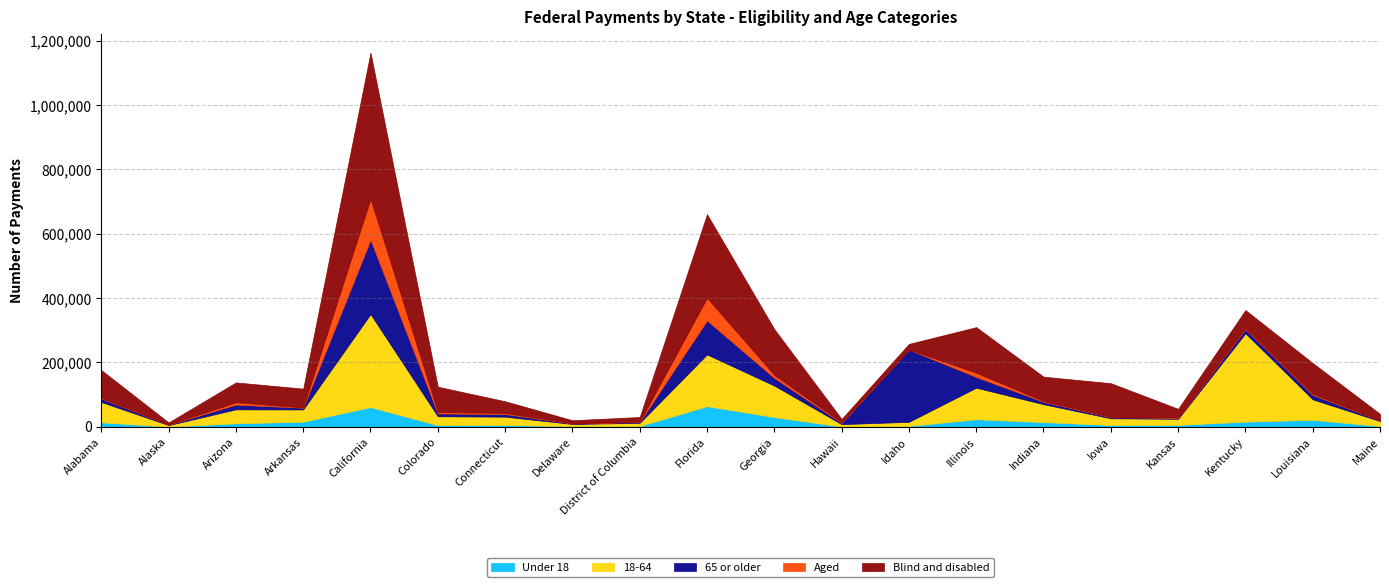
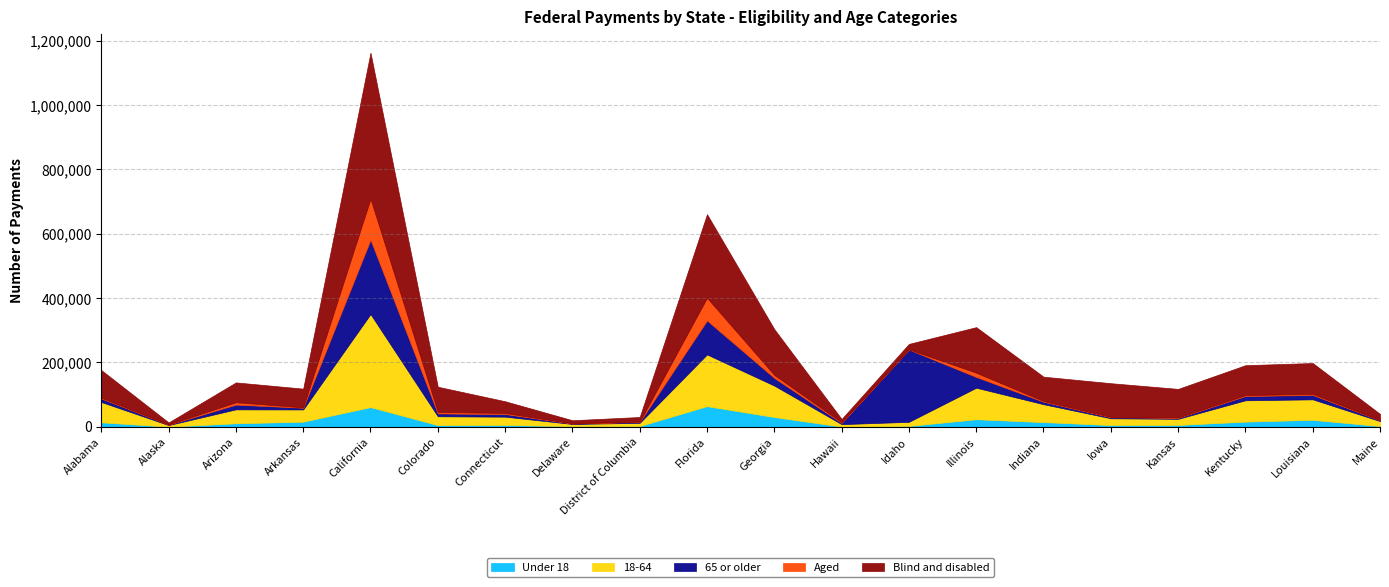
  {
    "Under 18": {
      "Alabama": "10,000",
      "Arizona": "10,000",
      "Arkansas": "20,000",
      "California": "60,000",
      "Florida": "60,000",
      "Georgia": "30,000",
      "Illinois": "20,000",
      "Indiana": "10,000",
      "Kentucky": "20,000",
      "Louisiana": "20,000"
    },
    "18-64": {
      "Alabama": "60,000",
      "Arizona": "40,000",
      "California": "290,000",
      "Colorado": "30,000",
      "Connecticut": "30,000",
      "Florida": "160,000",
      "Georgia": "100,000",
      "Idaho": "10,000",
      "Illinois": "100,000",
-     "Kentucky": "270,000",
+     "Kentucky": "70,000",
      "Louisiana": "60,000"
    },
    "65 or older": {
      "California": "230,000",
      "Florida": "110,000",
      "Georgia": "20,000",
      "Illinois": "30,000"
    },
    "Aged": {
      "California": "130,000",
      "Florida": "70,000",
      "Georgia": "10,000",
      "Illinois": "10,000"
    },
    "Blind and disabled": {
      "Alabama": "90,000",
      "Arizona": "60,000",
      "Arkansas": "60,000",
      "California": "450,000",
      "Colorado": "80,000",
      "Connecticut": "40,000",
      "Delaware": "10,000",
      "District of Columbia": "10,000",
      "Florida": "260,000",
      "Georgia": "140,000",
      "Hawaii": "10,000",
      "Idaho": "20,000",
      "Illinois": "140,000",
      "Indiana": "80,000",
      "Iowa": "100,000",
-     "Kansas": "30,000",
-     "Kentucky": "60,000",
+     "Kansas": "90,000",
+     "Kentucky": "90,000",
      "Louisiana": "100,000",
      "Maine": "20,000"
    }
  }
